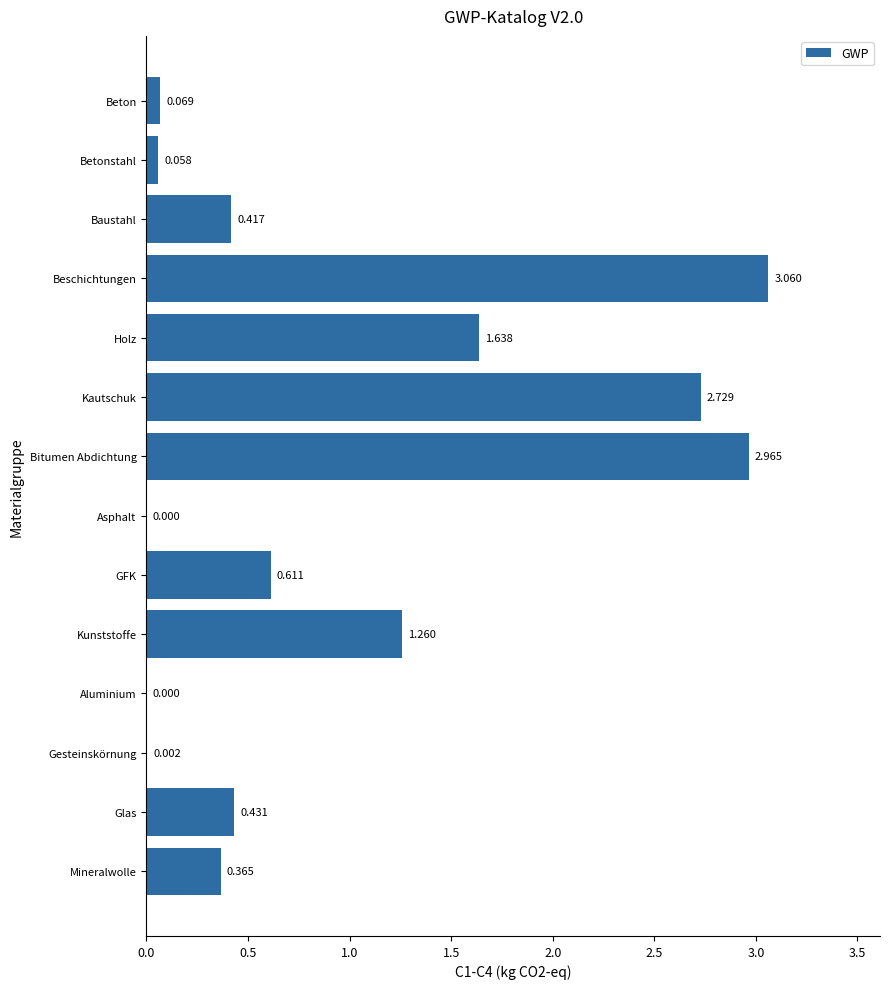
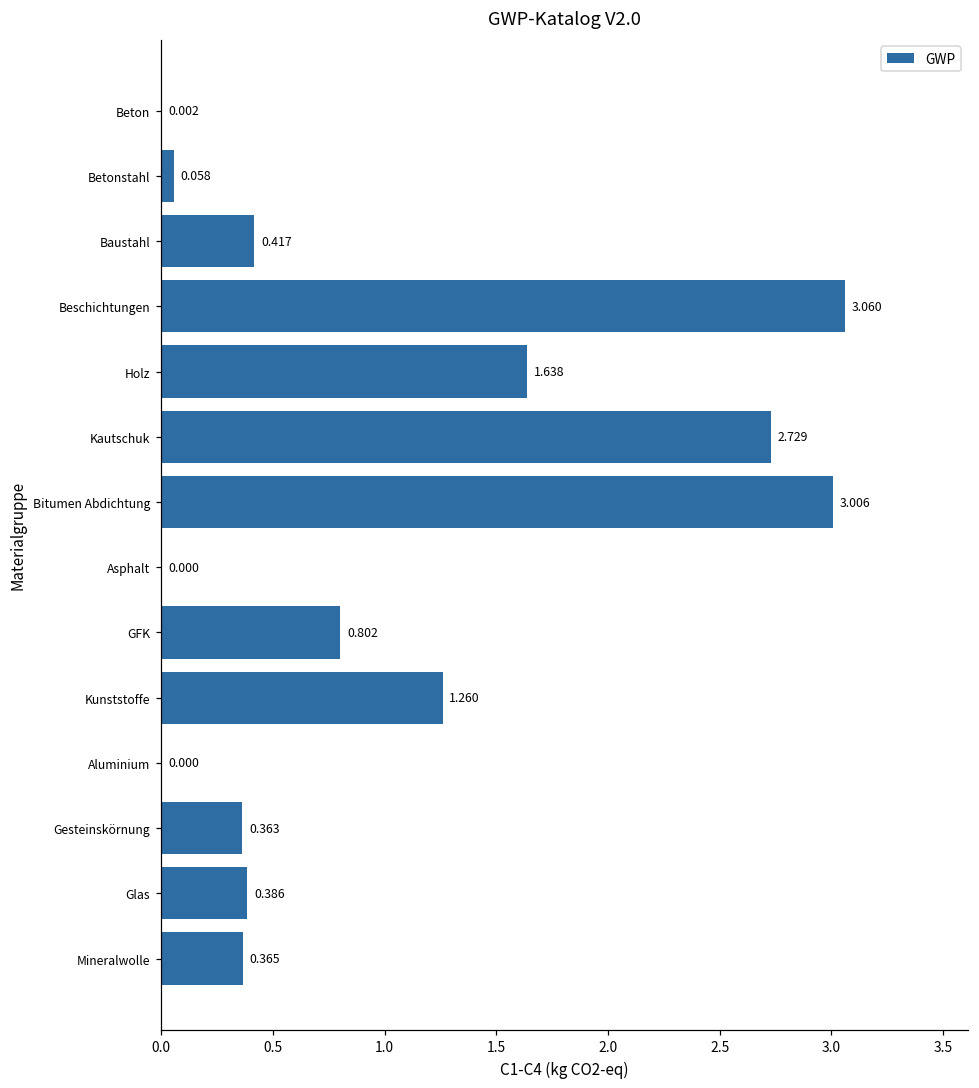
  {
-   "Beton": 0.069,
+   "Beton": 0.002,
    "Betonstahl": 0.058,
    "Baustahl": 0.417,
    "Beschichtungen": 3.060,
    "Holz": 1.638,
    "Kautschuk": 2.729,
-   "Bitumen Abdichtung": 2.965,
+   "Bitumen Abdichtung": 3.006,
    "Asphalt": 0.000,
-   "GFK": 0.611,
+   "GFK": 0.802,
    "Kunststoffe": 1.260,
    "Aluminium": 0.000,
-   "Gesteinskörnung": 0.002,
-   "Glas": 0.431,
+   "Gesteinskörnung": 0.363,
+   "Glas": 0.386,
    "Mineralwolle": 0.365
  }
